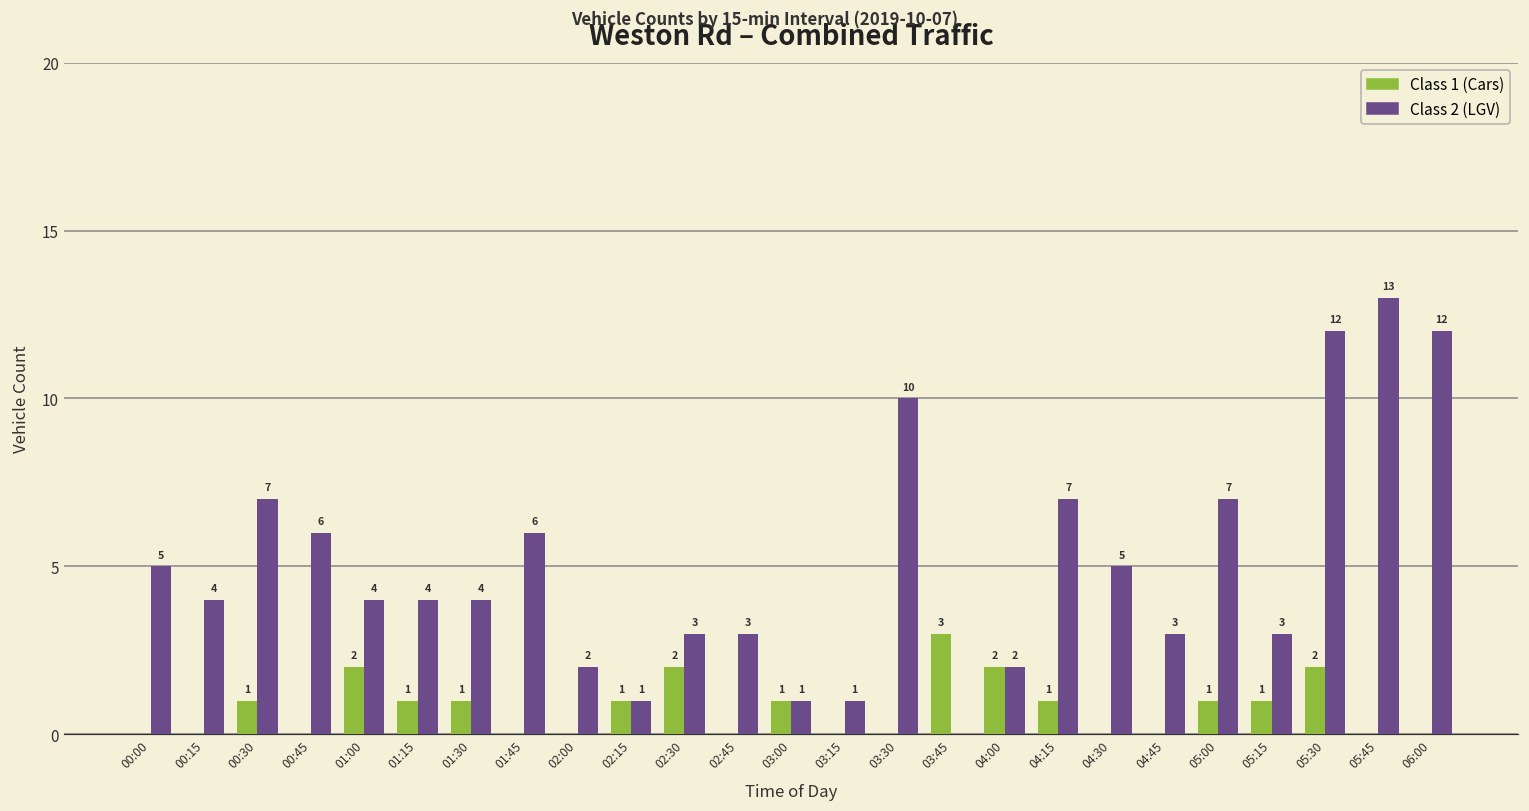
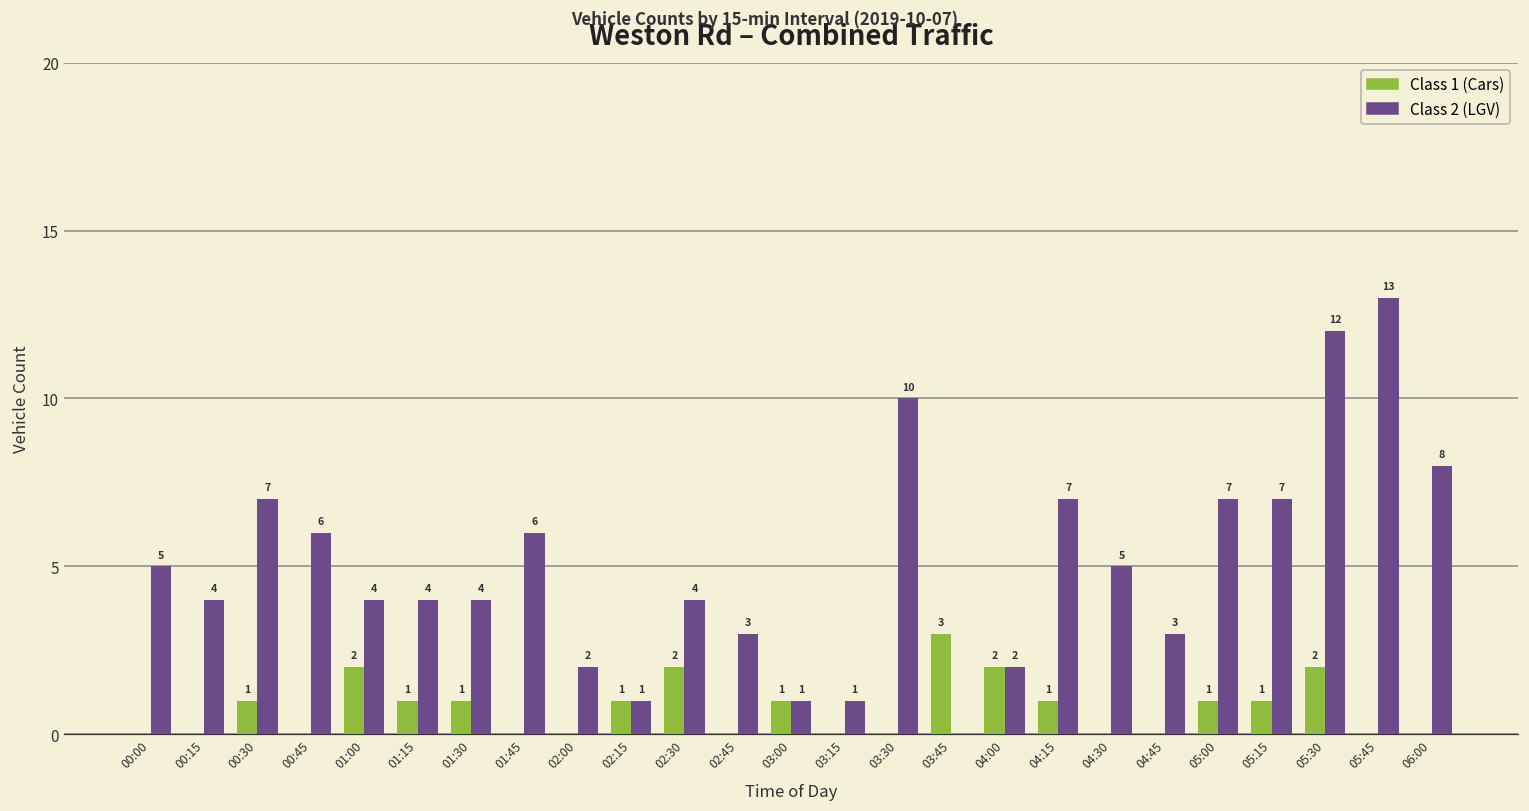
  {
    "Class 1 (Cars)": {
      "00:30": 1,
      "01:00": 2,
      "01:15": 1,
      "01:30": 1,
      "02:15": 1,
      "02:30": 2,
      "03:00": 1,
      "03:45": 3,
      "04:00": 2,
      "04:15": 1,
      "05:00": 1,
      "05:15": 1,
      "05:30": 2
    },
    "Class 2 (LGV)": {
      "00:00": 5,
      "00:15": 4,
      "00:30": 7,
      "00:45": 6,
      "01:00": 4,
      "01:15": 4,
      "01:30": 4,
      "01:45": 6,
      "02:00": 2,
      "02:15": 1,
-     "02:30": 3,
+     "02:30": 4,
      "02:45": 3,
      "03:00": 1,
      "03:15": 1,
      "03:30": 10,
      "04:00": 2,
      "04:15": 7,
      "04:30": 5,
      "04:45": 3,
      "05:00": 7,
-     "05:15": 3,
+     "05:15": 7,
      "05:30": 12,
      "05:45": 13,
-     "06:00": 12
+     "06:00": 8
    }
  }
